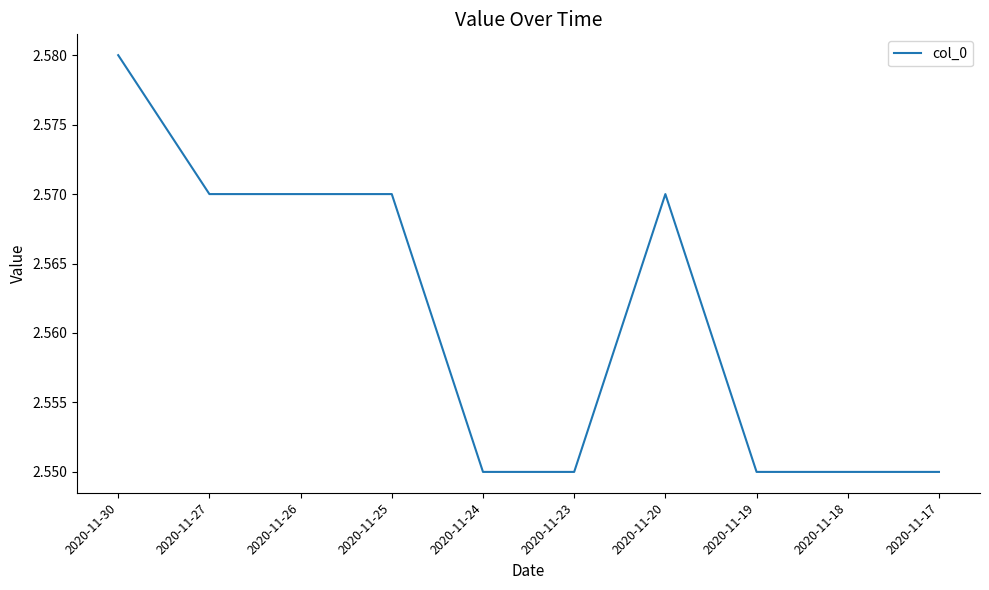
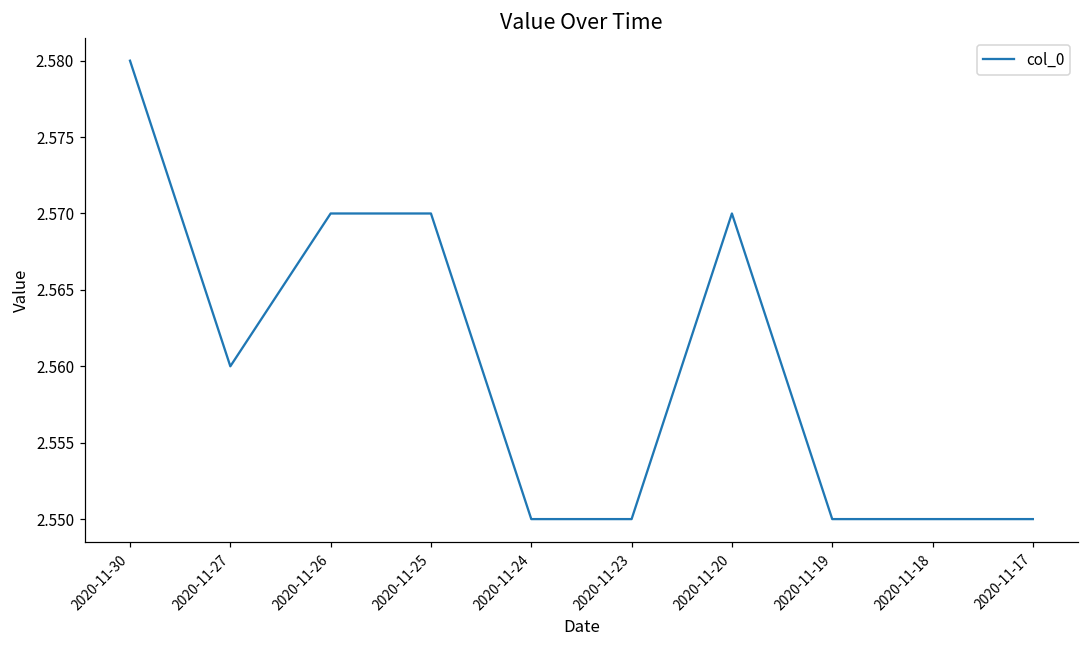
  {
    "2020-11-30": 2.58,
-   "2020-11-27": 2.57,
+   "2020-11-27": 2.56,
    "2020-11-26": 2.57,
    "2020-11-25": 2.57,
    "2020-11-24": 2.55,
    "2020-11-23": 2.55,
    "2020-11-20": 2.57,
    "2020-11-19": 2.55,
    "2020-11-18": 2.55,
    "2020-11-17": 2.55
  }
